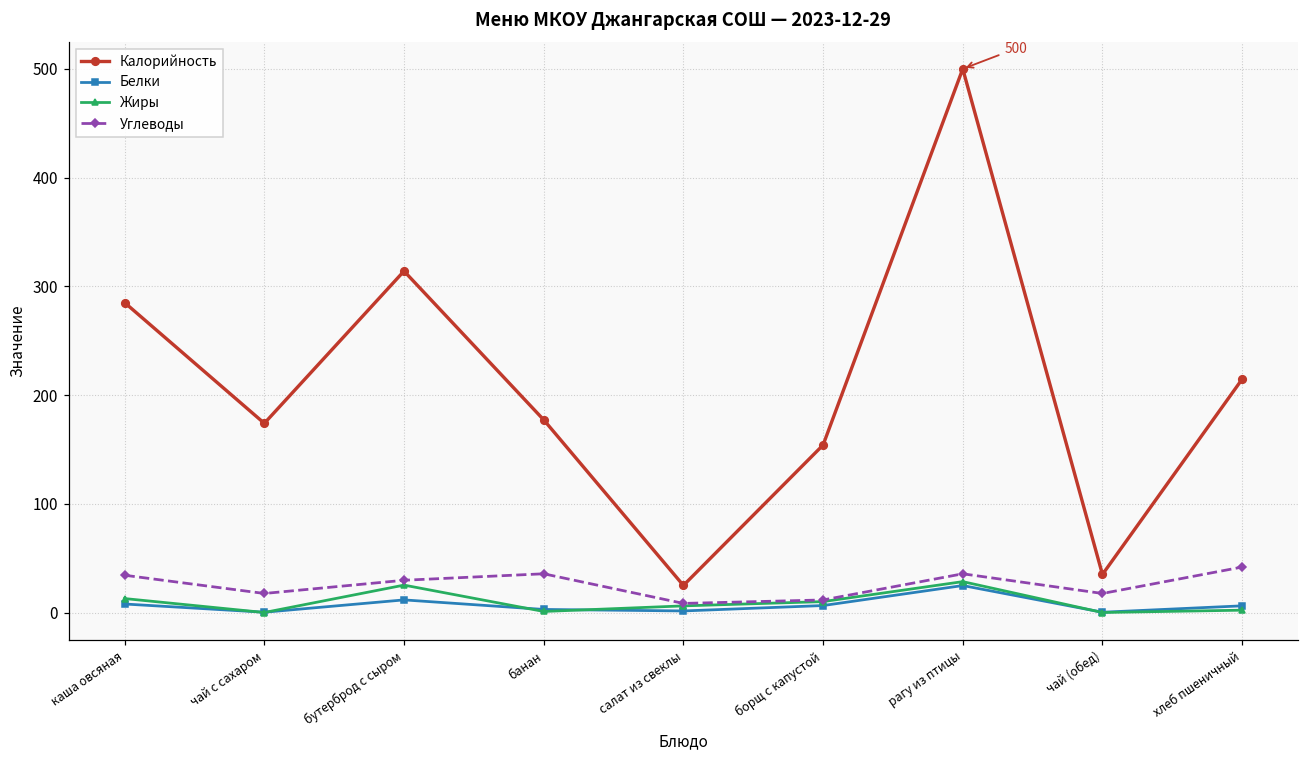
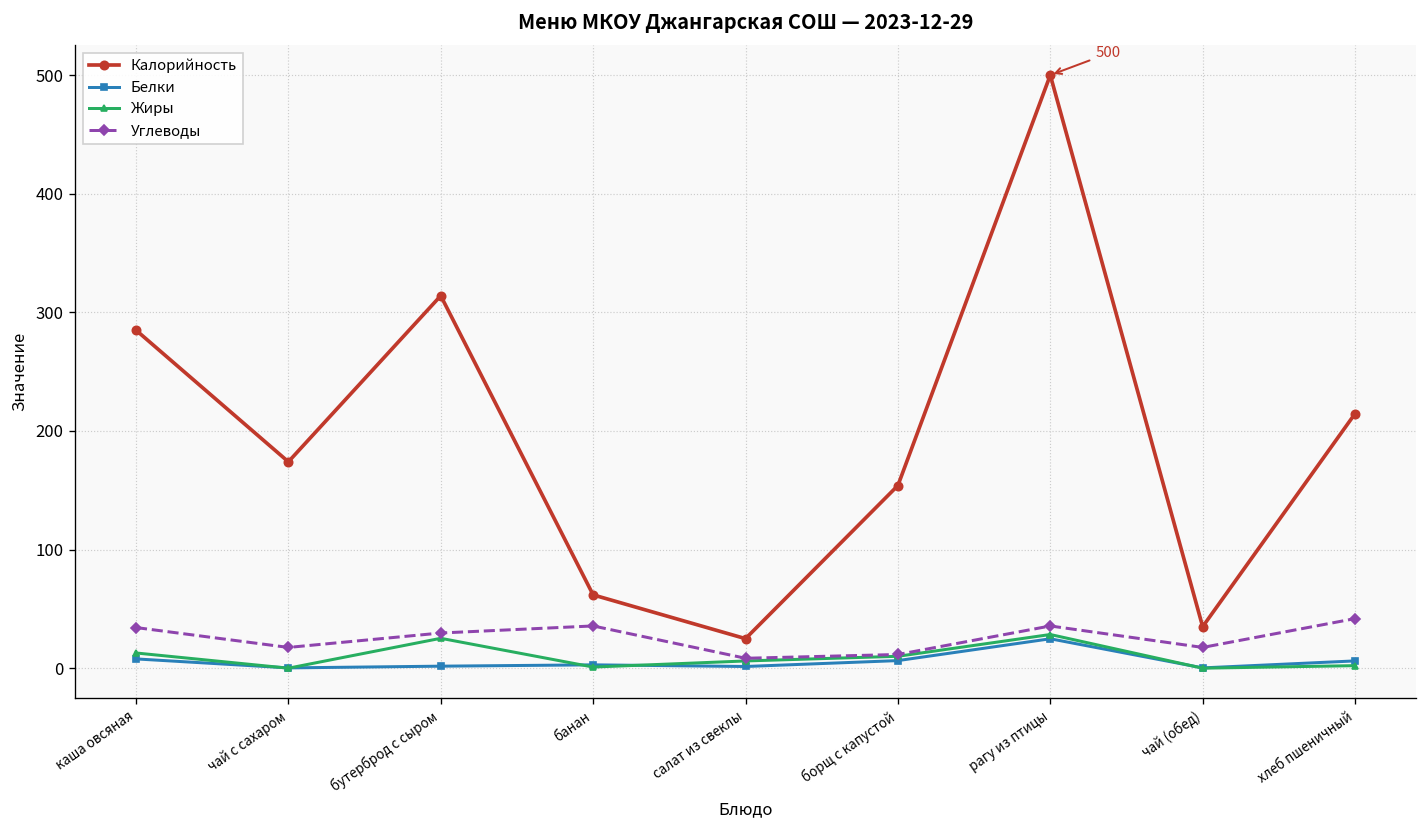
  {
    "Калорийность": {
      "каша овсяная": 290,
      "чай с сахаром": 170,
      "бутерброд с сыром": 310,
-     "банан": 180,
+     "банан": 60,
      "салат из свеклы": 20,
      "борщ с капустой": 150,
      "чай (обед)": 40,
      "хлеб пшеничный": 210
    },
    "Белки": {
      "каша овсяная": 10,
-     "бутерброд с сыром": 10,
+     "бутерброд с сыром": 0,
      "салат из свеклы": 0,
      "борщ с капустой": 10,
      "рагу из птицы": 20,
      "хлеб пшеничный": 10
    },
    "Жиры": {
      "каша овсяная": 10,
      "бутерброд с сыром": 30,
      "рагу из птицы": 30,
      "хлеб пшеничный": 0
    },
    "Углеводы": {
      "каша овсяная": 30,
      "чай с сахаром": 20,
      "бутерброд с сыром": 30,
      "банан": 40,
      "рагу из птицы": 40,
      "чай (обед)": 20,
      "хлеб пшеничный": 40
    }
  }
